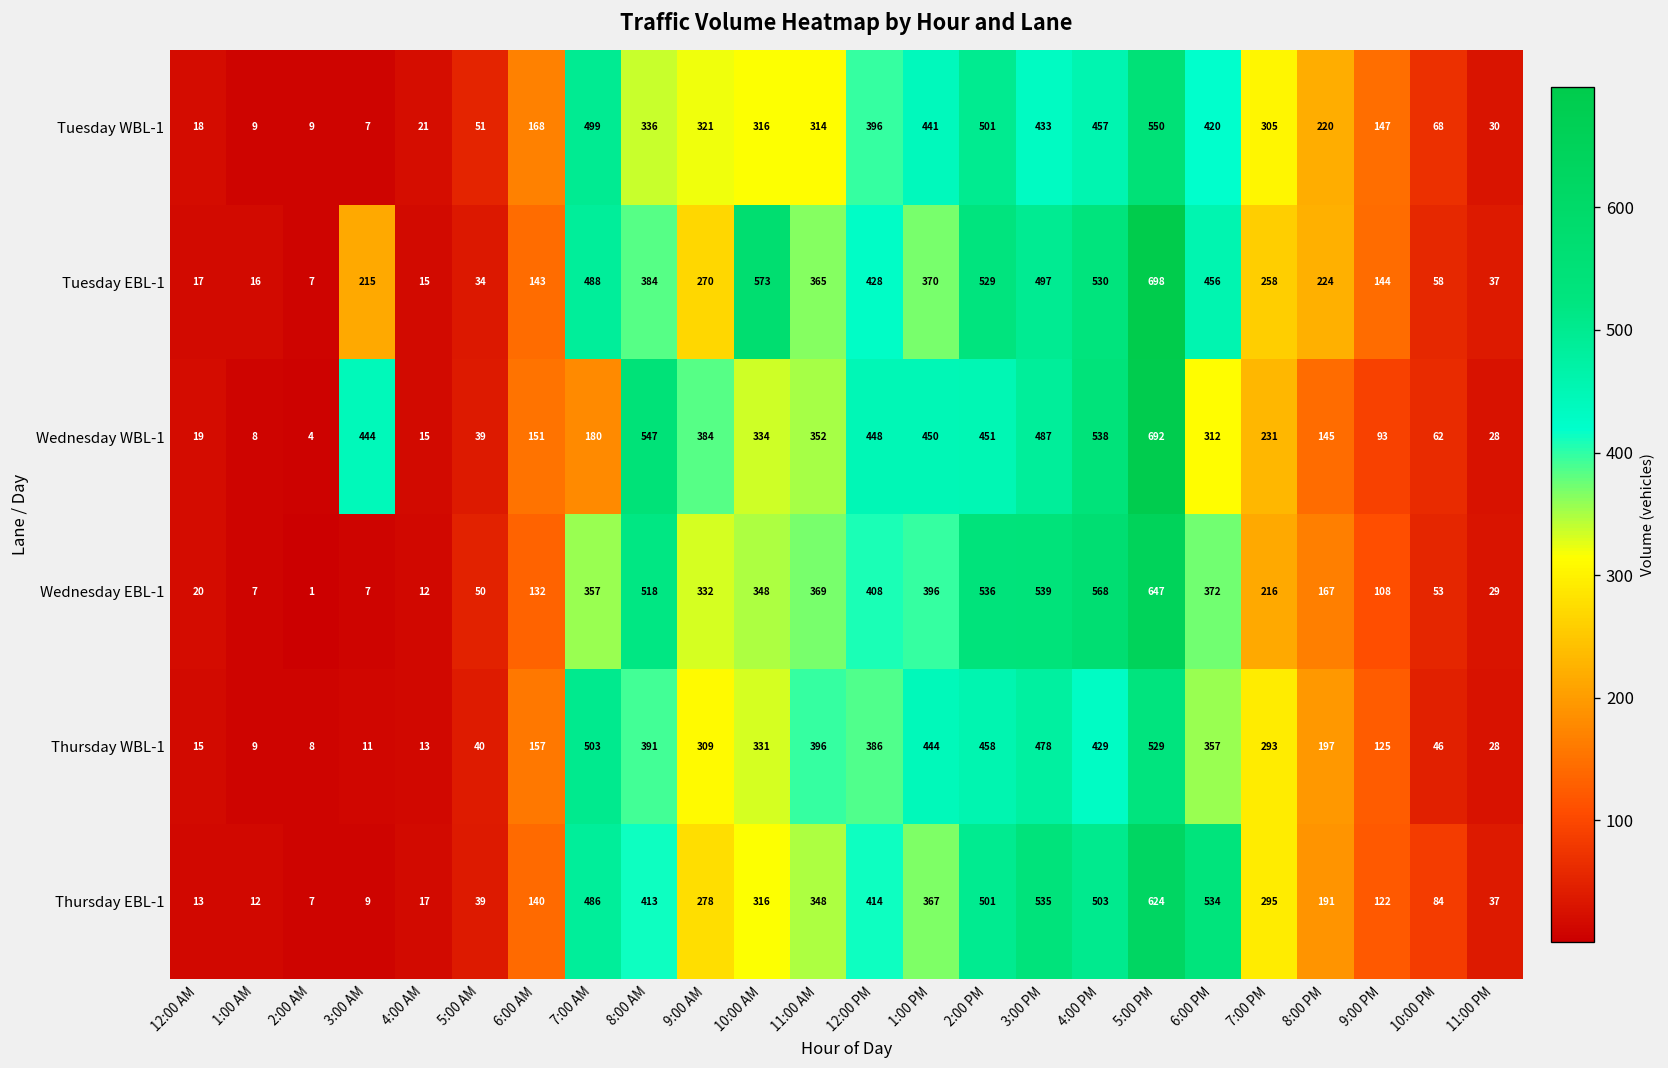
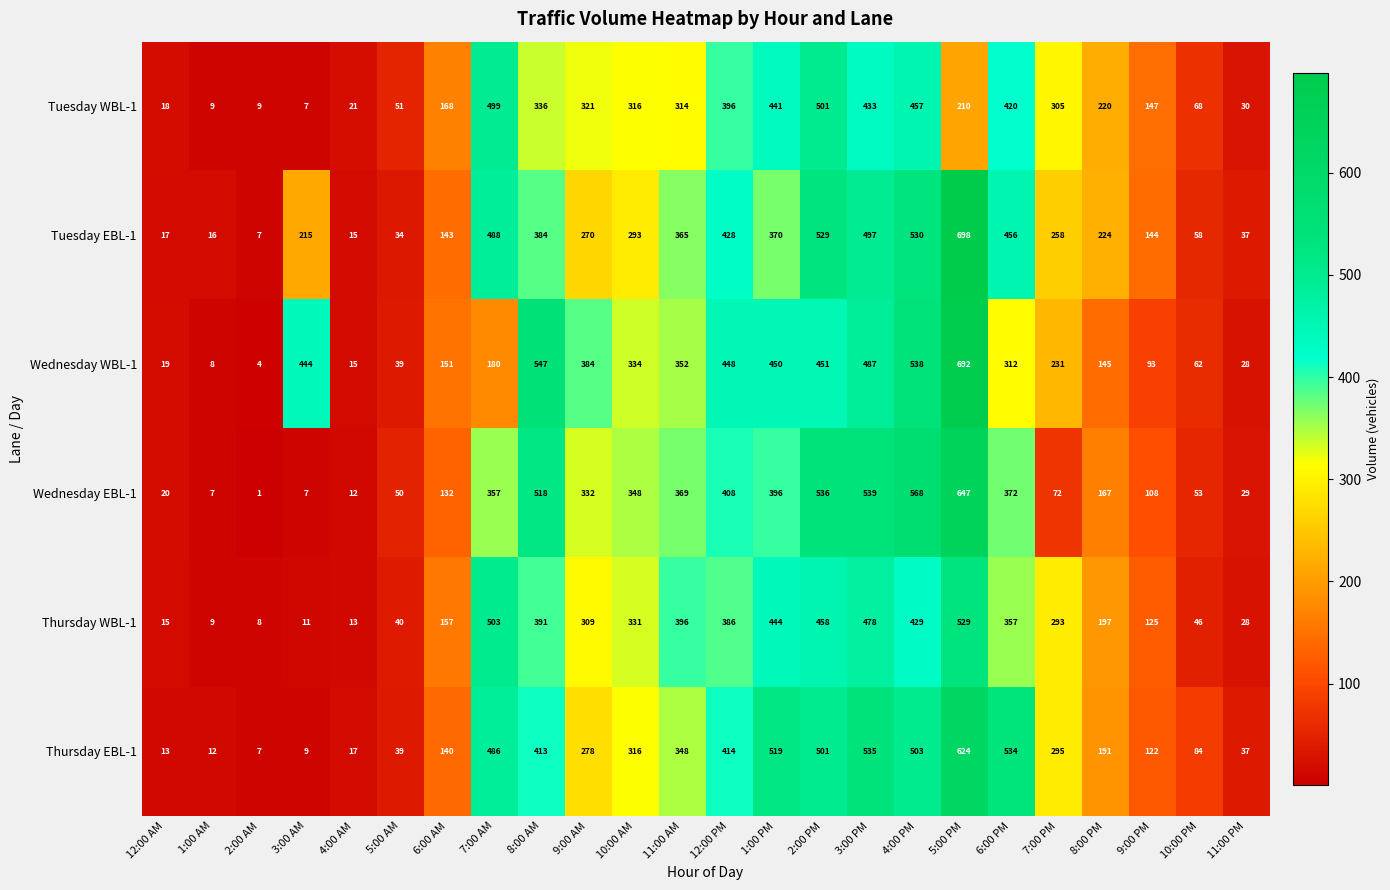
  {
    "Tuesday WBL-1": {
      "12:00 AM": 18,
      "1:00 AM": 9,
      "2:00 AM": 9,
      "3:00 AM": 7,
      "4:00 AM": 21,
      "5:00 AM": 51,
      "6:00 AM": 168,
      "7:00 AM": 499,
      "8:00 AM": 336,
      "9:00 AM": 321,
      "10:00 AM": 316,
      "11:00 AM": 314,
      "12:00 PM": 396,
      "1:00 PM": 441,
      "2:00 PM": 501,
      "3:00 PM": 433,
      "4:00 PM": 457,
-     "5:00 PM": 550,
+     "5:00 PM": 210,
      "6:00 PM": 420,
      "7:00 PM": 305,
      "8:00 PM": 220,
      "9:00 PM": 147,
      "10:00 PM": 68,
      "11:00 PM": 30
    },
    "Tuesday EBL-1": {
      "12:00 AM": 17,
      "1:00 AM": 16,
      "2:00 AM": 7,
      "3:00 AM": 215,
      "4:00 AM": 15,
      "5:00 AM": 34,
      "6:00 AM": 143,
      "7:00 AM": 488,
      "8:00 AM": 384,
      "9:00 AM": 270,
-     "10:00 AM": 573,
+     "10:00 AM": 293,
      "11:00 AM": 365,
      "12:00 PM": 428,
      "1:00 PM": 370,
      "2:00 PM": 529,
      "3:00 PM": 497,
      "4:00 PM": 530,
      "5:00 PM": 698,
      "6:00 PM": 456,
      "7:00 PM": 258,
      "8:00 PM": 224,
      "9:00 PM": 144,
      "10:00 PM": 58,
      "11:00 PM": 37
    },
    "Wednesday WBL-1": {
      "12:00 AM": 19,
      "1:00 AM": 8,
      "2:00 AM": 4,
      "3:00 AM": 444,
      "4:00 AM": 15,
      "5:00 AM": 39,
      "6:00 AM": 151,
      "7:00 AM": 180,
      "8:00 AM": 547,
      "9:00 AM": 384,
      "10:00 AM": 334,
      "11:00 AM": 352,
      "12:00 PM": 448,
      "1:00 PM": 450,
      "2:00 PM": 451,
      "3:00 PM": 487,
      "4:00 PM": 538,
      "5:00 PM": 692,
      "6:00 PM": 312,
      "7:00 PM": 231,
      "8:00 PM": 145,
      "9:00 PM": 93,
      "10:00 PM": 62,
      "11:00 PM": 28
    },
    "Wednesday EBL-1": {
      "12:00 AM": 20,
      "1:00 AM": 7,
      "2:00 AM": 1,
      "3:00 AM": 7,
      "4:00 AM": 12,
      "5:00 AM": 50,
      "6:00 AM": 132,
      "7:00 AM": 357,
      "8:00 AM": 518,
      "9:00 AM": 332,
      "10:00 AM": 348,
      "11:00 AM": 369,
      "12:00 PM": 408,
      "1:00 PM": 396,
      "2:00 PM": 536,
      "3:00 PM": 539,
      "4:00 PM": 568,
      "5:00 PM": 647,
      "6:00 PM": 372,
-     "7:00 PM": 216,
+     "7:00 PM": 72,
      "8:00 PM": 167,
      "9:00 PM": 108,
      "10:00 PM": 53,
      "11:00 PM": 29
    },
    "Thursday WBL-1": {
      "12:00 AM": 15,
      "1:00 AM": 9,
      "2:00 AM": 8,
      "3:00 AM": 11,
      "4:00 AM": 13,
      "5:00 AM": 40,
      "6:00 AM": 157,
      "7:00 AM": 503,
      "8:00 AM": 391,
      "9:00 AM": 309,
      "10:00 AM": 331,
      "11:00 AM": 396,
      "12:00 PM": 386,
      "1:00 PM": 444,
      "2:00 PM": 458,
      "3:00 PM": 478,
      "4:00 PM": 429,
      "5:00 PM": 529,
      "6:00 PM": 357,
      "7:00 PM": 293,
      "8:00 PM": 197,
      "9:00 PM": 125,
      "10:00 PM": 46,
      "11:00 PM": 28
    },
    "Thursday EBL-1": {
      "12:00 AM": 13,
      "1:00 AM": 12,
      "2:00 AM": 7,
      "3:00 AM": 9,
      "4:00 AM": 17,
      "5:00 AM": 39,
      "6:00 AM": 140,
      "7:00 AM": 486,
      "8:00 AM": 413,
      "9:00 AM": 278,
      "10:00 AM": 316,
      "11:00 AM": 348,
      "12:00 PM": 414,
-     "1:00 PM": 367,
+     "1:00 PM": 519,
      "2:00 PM": 501,
      "3:00 PM": 535,
      "4:00 PM": 503,
      "5:00 PM": 624,
      "6:00 PM": 534,
      "7:00 PM": 295,
      "8:00 PM": 191,
      "9:00 PM": 122,
      "10:00 PM": 84,
      "11:00 PM": 37
    }
  }
